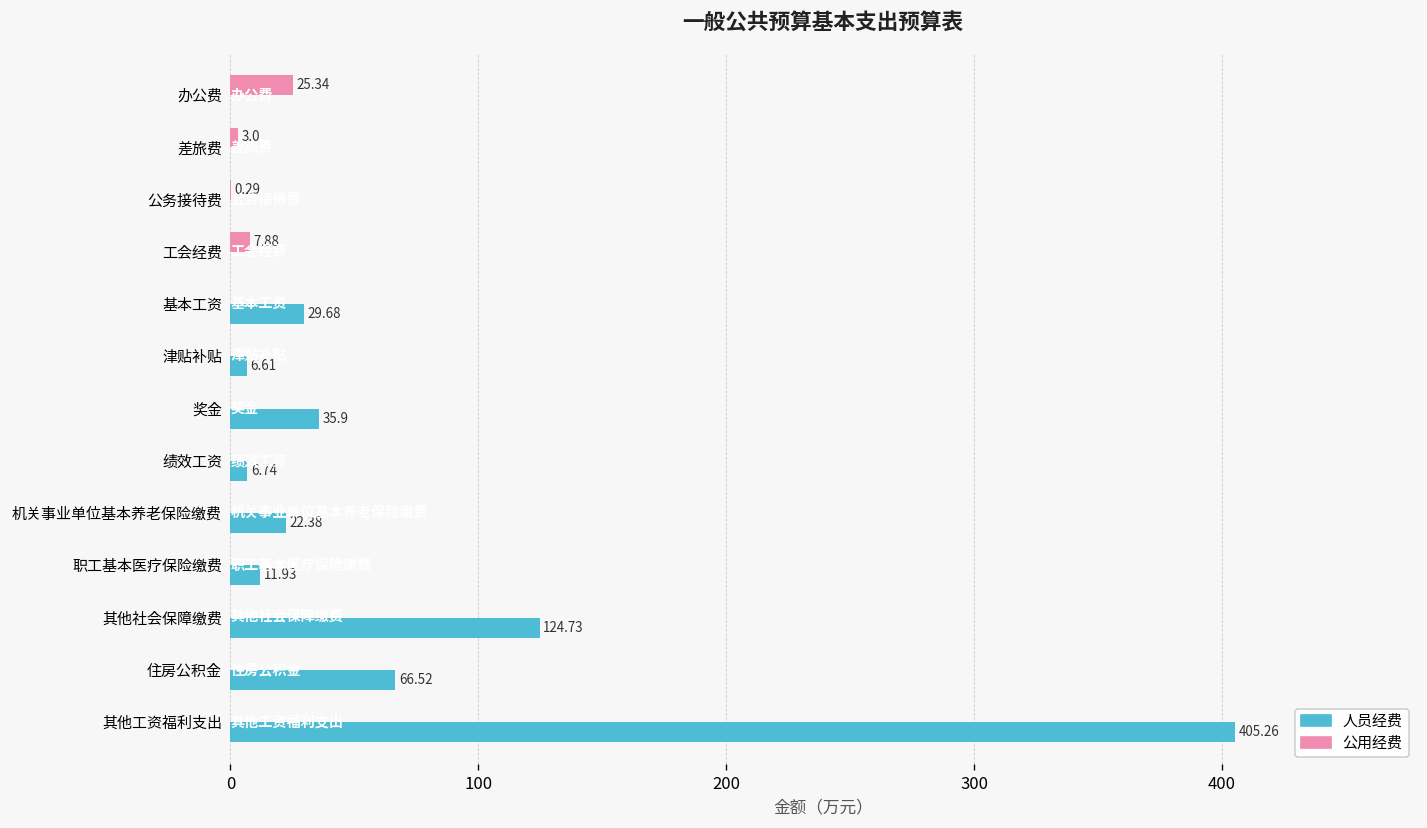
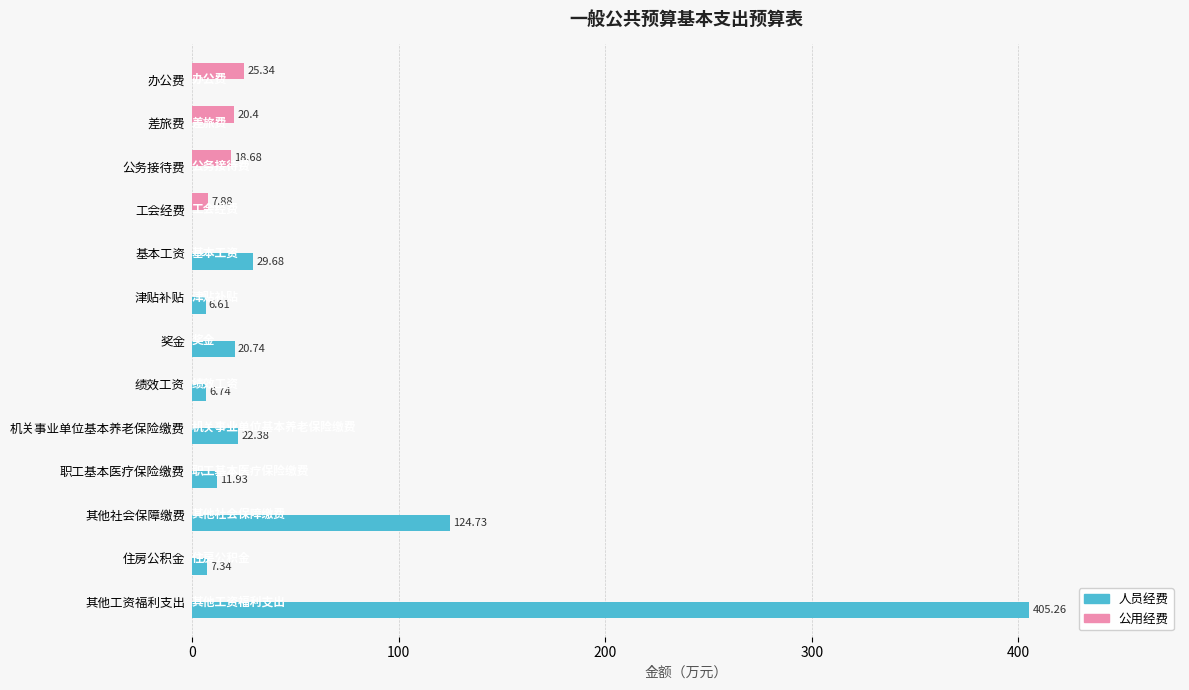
  {
    "人员经费": {
      "基本工资": 29.68,
      "津贴补贴": 6.61,
-     "奖金": 35.9,
+     "奖金": 20.74,
      "绩效工资": 6.74,
      "机关事业单位基本养老保险缴费": 22.38,
      "职工基本医疗保险缴费": 11.93,
      "其他社会保障缴费": 124.73,
-     "住房公积金": 66.52,
+     "住房公积金": 7.34,
      "其他工资福利支出": 405.26
    },
    "公用经费": {
      "办公费": 25.34,
-     "差旅费": 3.0,
-     "公务接待费": 0.29,
+     "差旅费": 20.4,
+     "公务接待费": 18.68,
      "工会经费": 7.88
    }
  }
